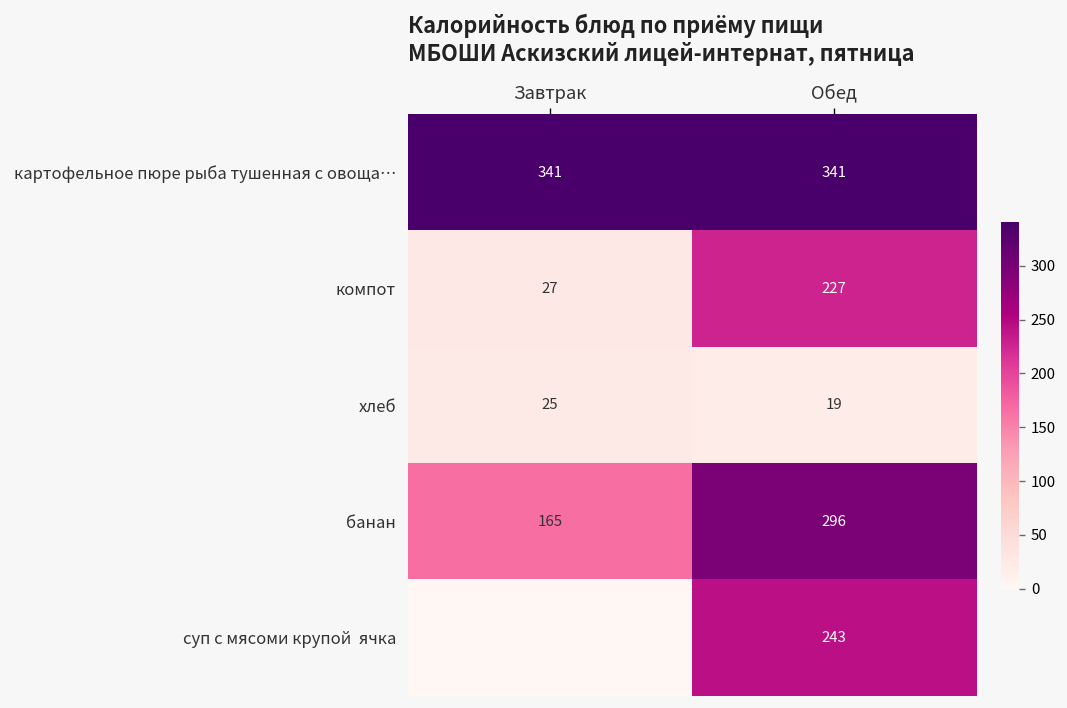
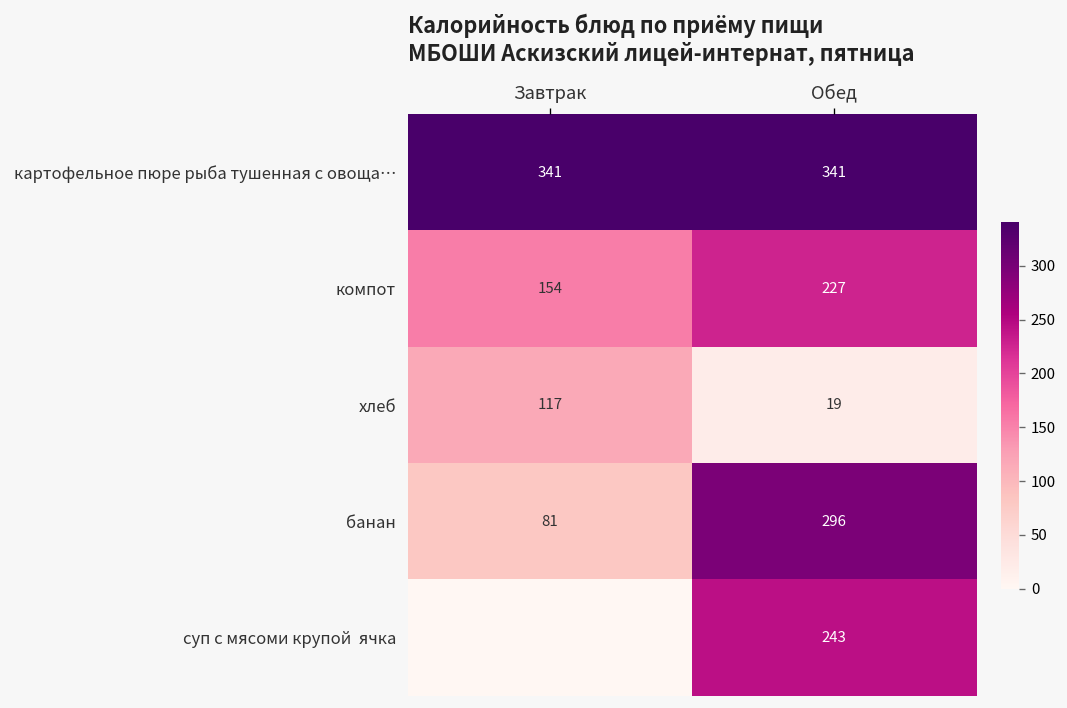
  {
    "картофельное пюре рыба тушенная с овоща…": {
      "Завтрак": 341,
      "Обед": 341
    },
    "компот": {
-     "Завтрак": 27,
+     "Завтрак": 154,
      "Обед": 227
    },
    "хлеб": {
-     "Завтрак": 25,
+     "Завтрак": 117,
      "Обед": 19
    },
    "банан": {
-     "Завтрак": 165,
+     "Завтрак": 81,
      "Обед": 296
    },
    "суп с мясоми крупой ячка": {
      "Обед": 243
    }
  }
